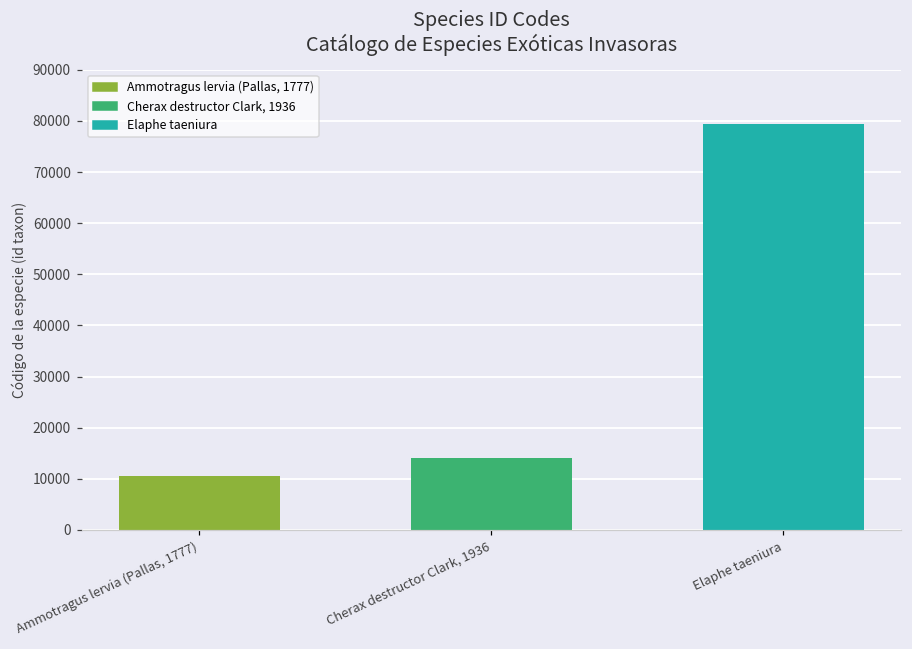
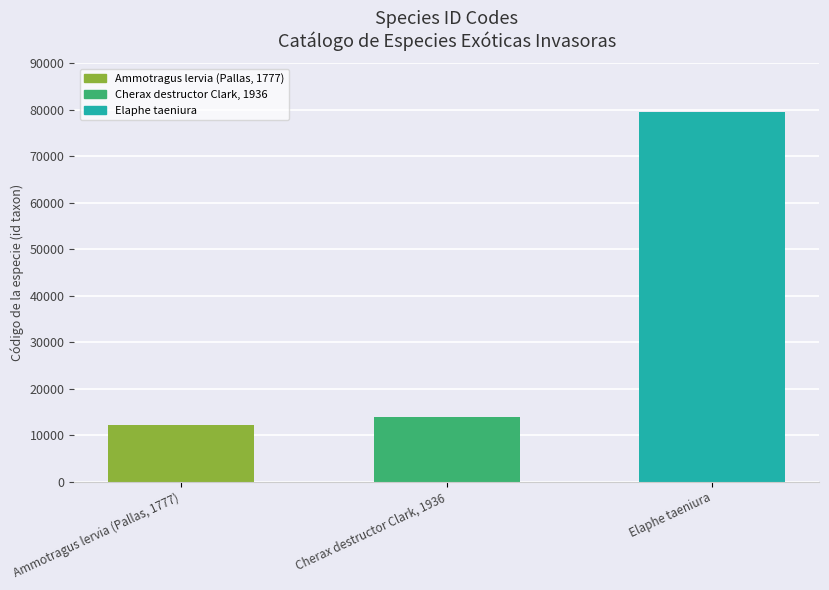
  {
-   "Ammotragus lervia (Pallas, 1777)": 10000,
+   "Ammotragus lervia (Pallas, 1777)": 12000,
    "Cherax destructor Clark, 1936": 14000,
    "Elaphe taeniura": 79000
  }
